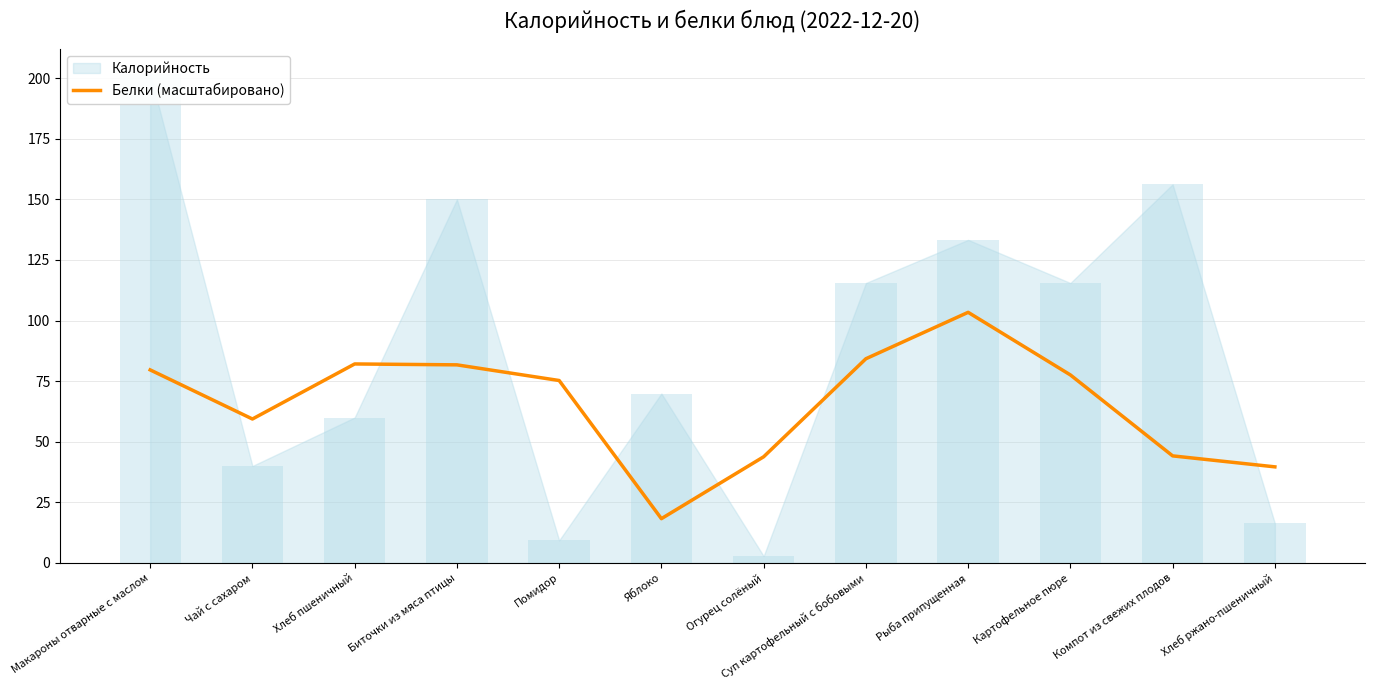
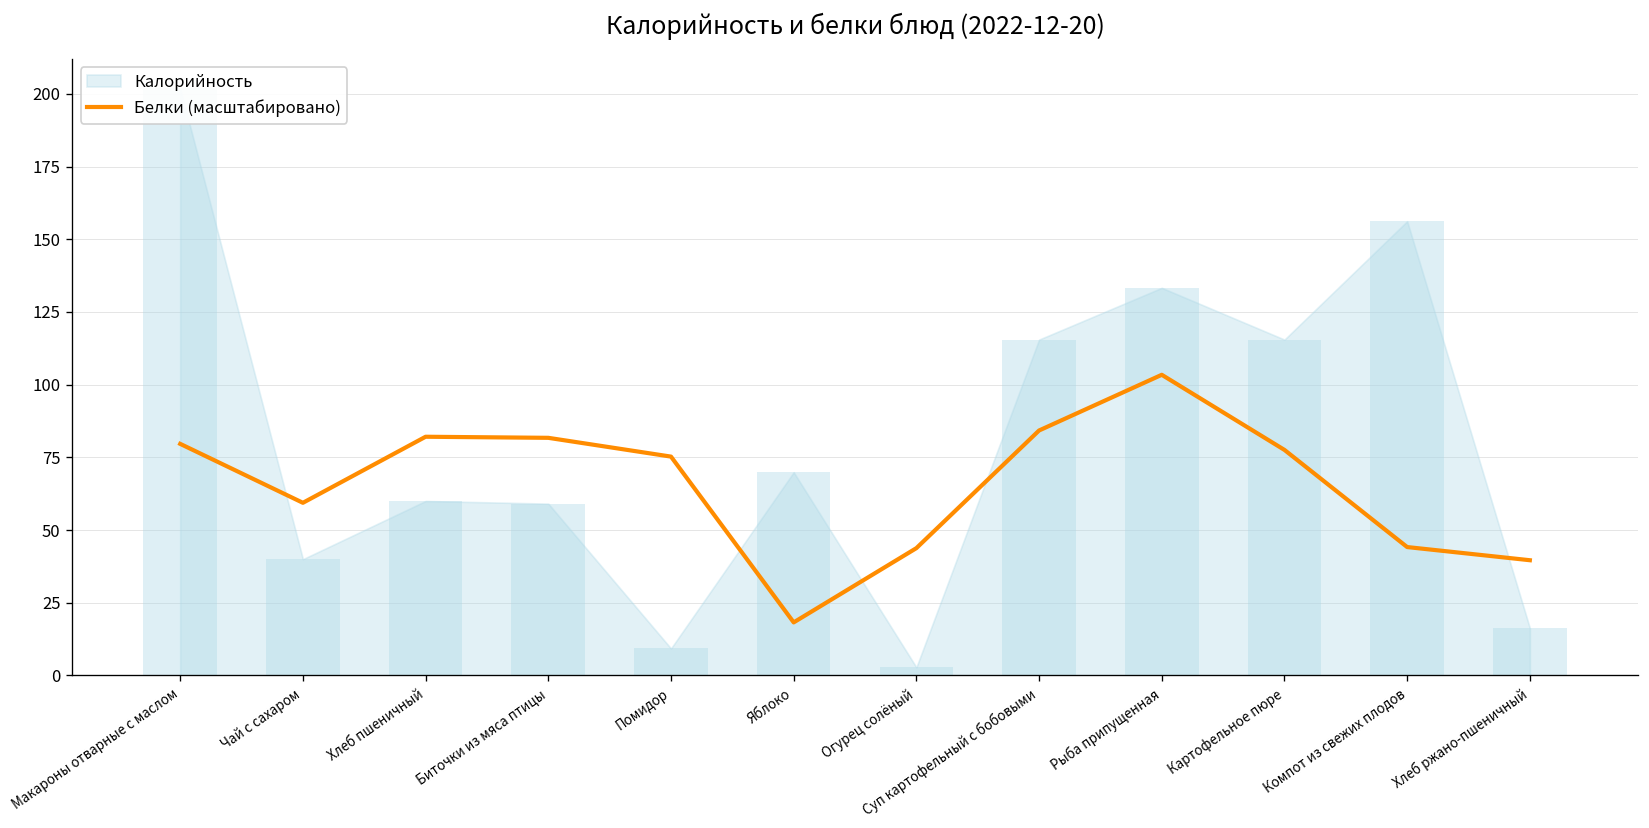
  {
    "Белки (масштабировано)": {
      "Макароны отварные с маслом": 80,
      "Чай с сахаром": 59,
      "Хлеб пшеничный": 82,
      "Биточки из мяса птицы": 82,
      "Помидор": 75,
      "Яблоко": 18,
      "Огурец солёный": 44,
      "Суп картофельный с бобовыми": 84,
      "Рыба припущенная": 103,
      "Картофельное пюре": 78,
      "Компот из свежих плодов": 44,
      "Хлеб ржано-пшеничный": 40
    },
    "Калорийность": {
      "Чай с сахаром": 40,
      "Хлеб пшеничный": 60,
-     "Биточки из мяса птицы": 150,
+     "Биточки из мяса птицы": 59,
      "Помидор": 9,
      "Яблоко": 70,
      "Огурец солёный": 3,
      "Суп картофельный с бобовыми": 116,
      "Рыба припущенная": 133,
      "Картофельное пюре": 116,
      "Компот из свежих плодов": 156,
      "Хлеб ржано-пшеничный": 16
    }
  }
